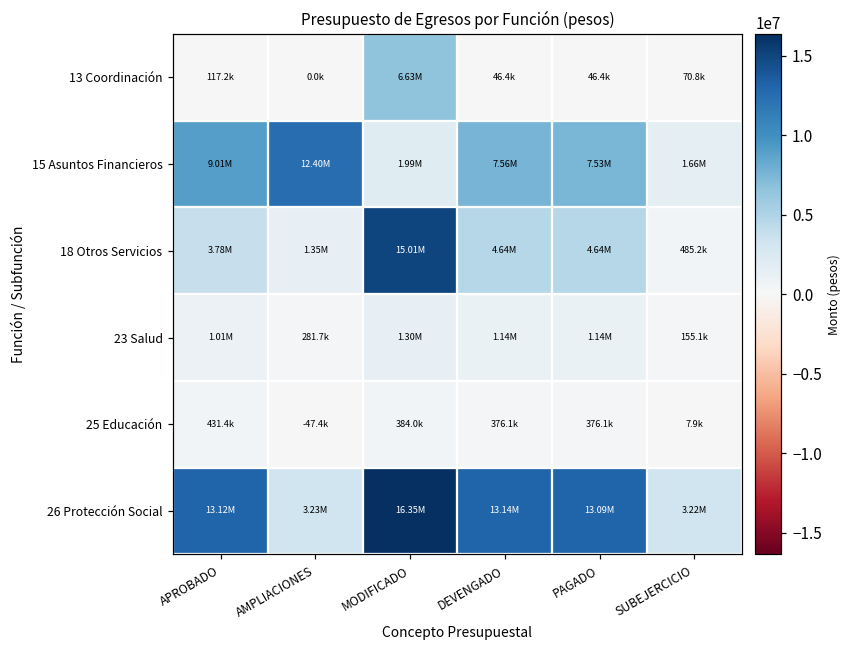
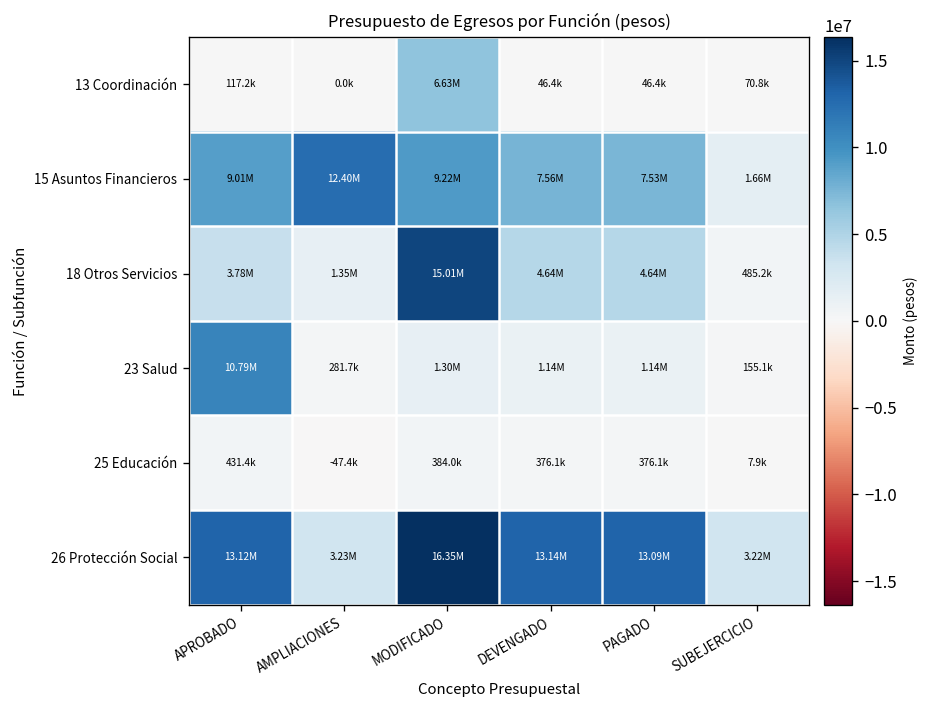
  {
    "13 Coordinación": {
      "APROBADO": "117.2k",
      "AMPLIACIONES": "0.0k",
      "MODIFICADO": "6.63M",
      "DEVENGADO": "46.4k",
      "PAGADO": "46.4k",
      "SUBEJERCICIO": "70.8k"
    },
    "15 Asuntos Financieros": {
      "APROBADO": "9.01M",
      "AMPLIACIONES": "12.40M",
-     "MODIFICADO": "1.99M",
+     "MODIFICADO": "9.22M",
      "DEVENGADO": "7.56M",
      "PAGADO": "7.53M",
      "SUBEJERCICIO": "1.66M"
    },
    "18 Otros Servicios": {
      "APROBADO": "3.78M",
      "AMPLIACIONES": "1.35M",
      "MODIFICADO": "15.01M",
      "DEVENGADO": "4.64M",
      "PAGADO": "4.64M",
      "SUBEJERCICIO": "485.2k"
    },
    "23 Salud": {
-     "APROBADO": "1.01M",
+     "APROBADO": "10.79M",
      "AMPLIACIONES": "281.7k",
      "MODIFICADO": "1.30M",
      "DEVENGADO": "1.14M",
      "PAGADO": "1.14M",
      "SUBEJERCICIO": "155.1k"
    },
    "25 Educación": {
      "APROBADO": "431.4k",
      "AMPLIACIONES": "-47.4k",
      "MODIFICADO": "384.0k",
      "DEVENGADO": "376.1k",
      "PAGADO": "376.1k",
      "SUBEJERCICIO": "7.9k"
    },
    "26 Protección Social": {
      "APROBADO": "13.12M",
      "AMPLIACIONES": "3.23M",
      "MODIFICADO": "16.35M",
      "DEVENGADO": "13.14M",
      "PAGADO": "13.09M",
      "SUBEJERCICIO": "3.22M"
    }
  }
